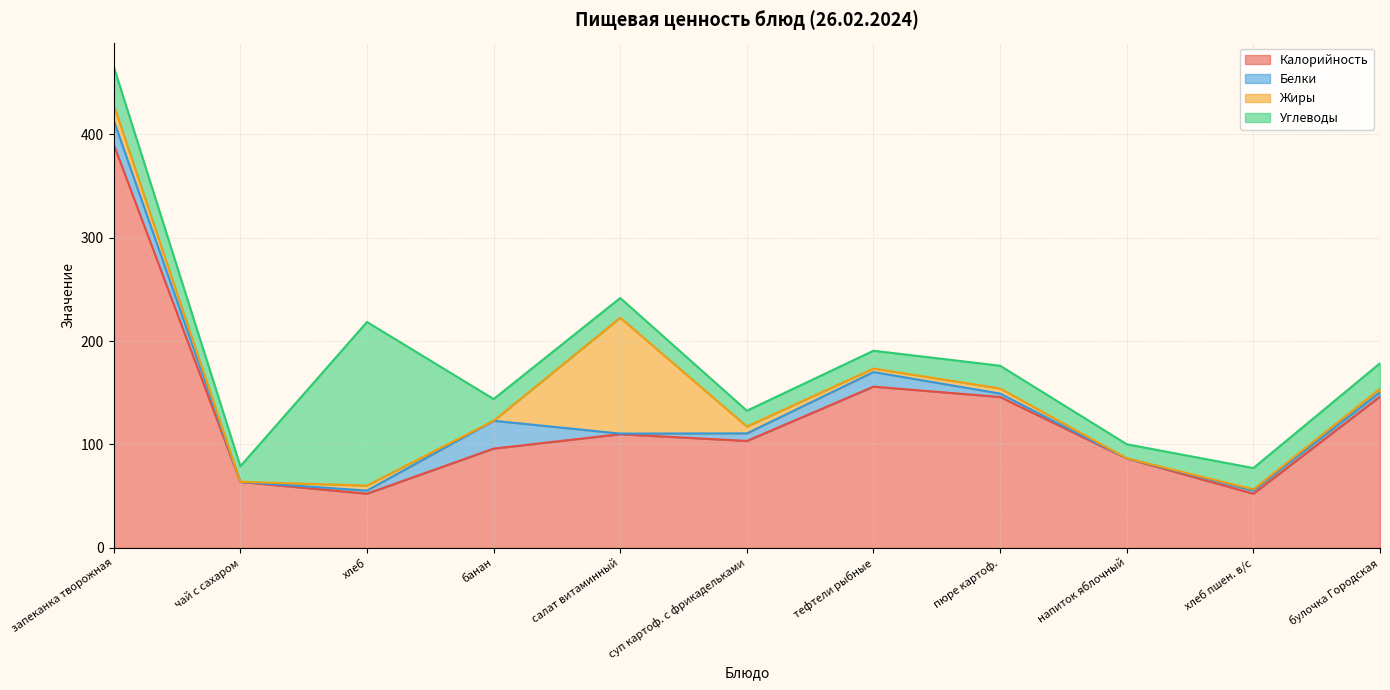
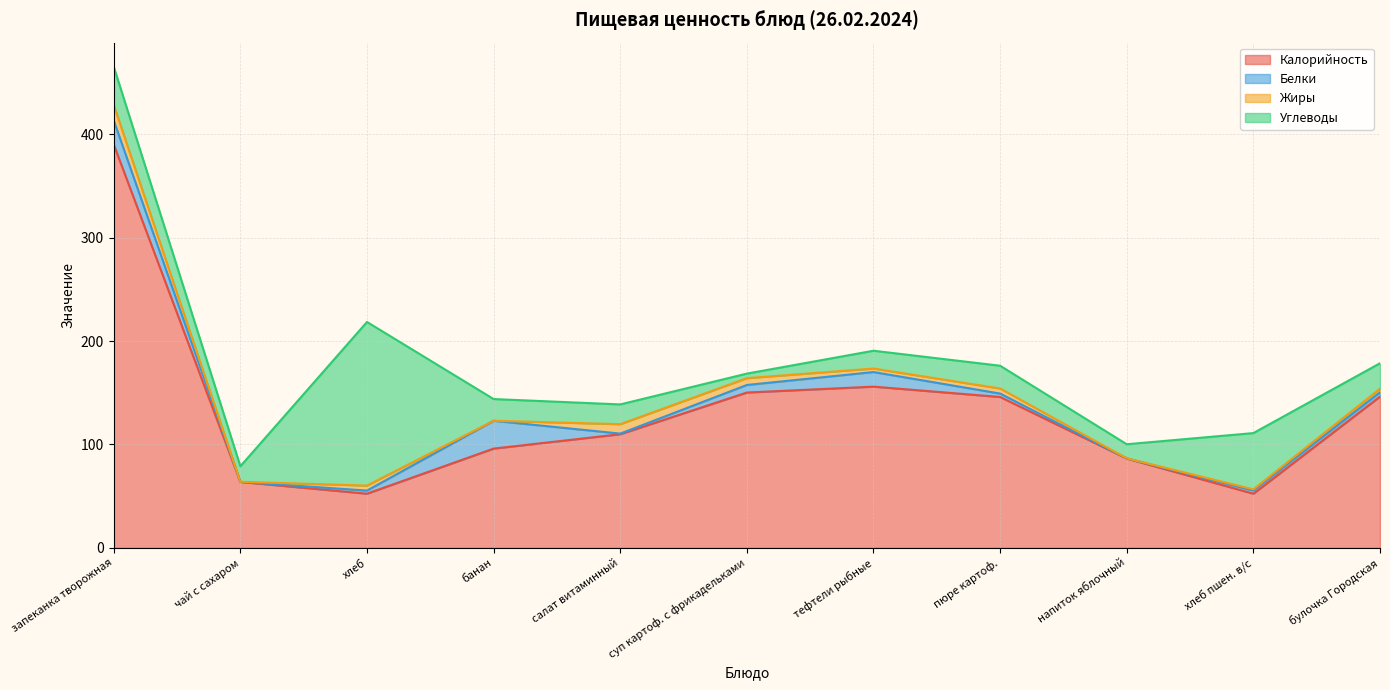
  {
    "Калорийность": {
      "запеканка творожная": 390,
      "хлеб": 52,
      "банан": 96,
-     "суп картоф. с фрикадельками": 103,
+     "суп картоф. с фрикадельками": 150,
      "тефтели рыбные": 156,
      "пюре картоф.": 146,
      "хлеб пшен. в/с": 52,
      "булочка Городская": 146
    },
    "Белки": {
      "запеканка творожная": 23,
      "хлеб": 3,
      "суп картоф. с фрикадельками": 7,
      "тефтели рыбные": 14,
      "пюре картоф.": 3,
      "булочка Городская": 4
    },
    "Жиры": {
      "запеканка творожная": 15,
      "хлеб": 5,
-     "салат витаминный": 112,
+     "салат витаминный": 9,
      "суп картоф. с фрикадельками": 7,
      "тефтели рыбные": 3,
      "пюре картоф.": 5,
      "булочка Городская": 4
    },
    "Углеводы": {
      "запеканка творожная": 37,
      "чай с сахаром": 15,
      "хлеб": 158,
      "банан": 21,
      "салат витаминный": 19,
-     "суп картоф. с фрикадельками": 15,
+     "суп картоф. с фрикадельками": 4,
      "тефтели рыбные": 17,
      "пюре картоф.": 22,
      "напиток яблочный": 14,
-     "хлеб пшен. в/с": 21,
+     "хлеб пшен. в/с": 54,
      "булочка Городская": 25
    }
  }
